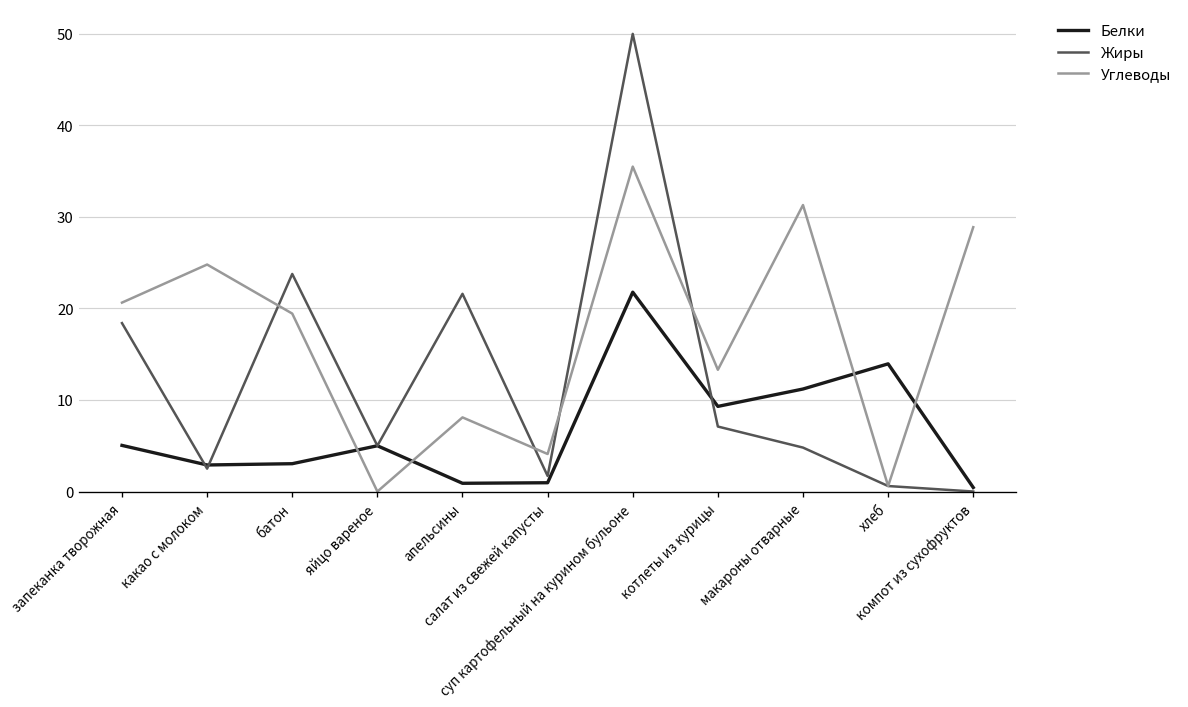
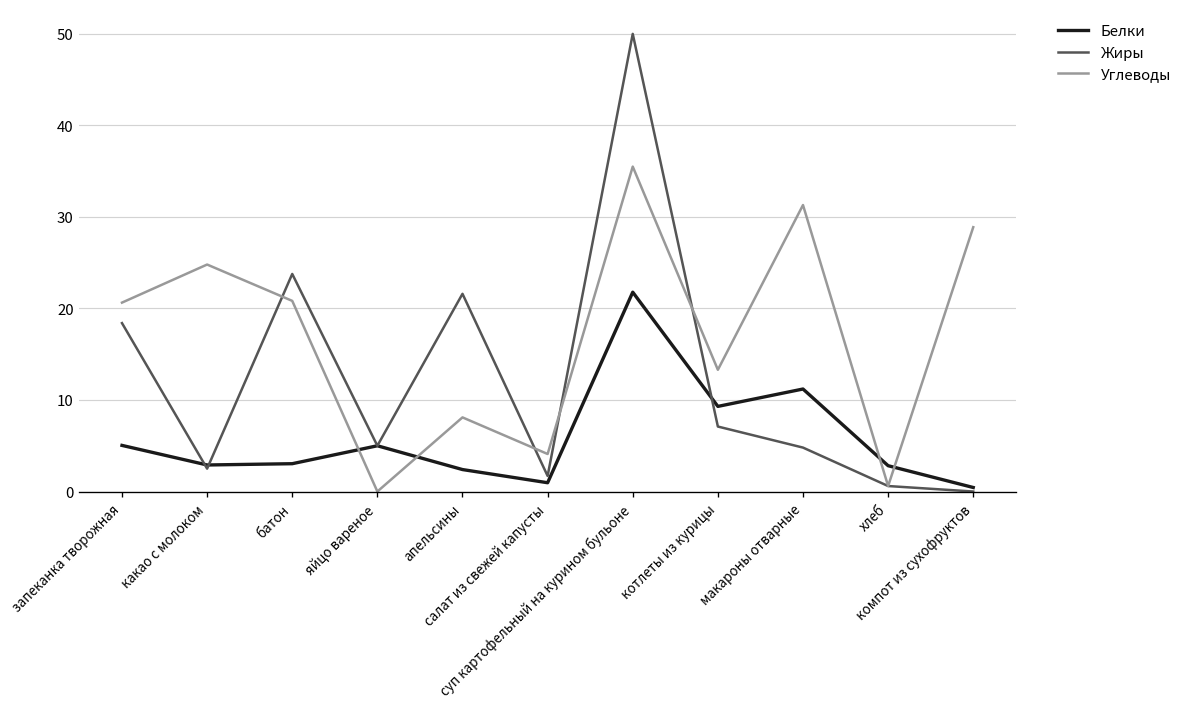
  {
    "Белки": {
      "запеканка творожная": 5,
      "какао с молоком": 3,
      "батон": 3,
-     "апельсины": 1,
+     "апельсины": 2,
      "салат из свежей капусты": 1,
      "суп картофельный на курином бульоне": 22,
      "котлеты из курицы": 9,
      "макароны отварные": 11,
-     "хлеб": 14,
+     "хлеб": 3,
      "компот из сухофруктов": 0
    },
    "Жиры": {
      "запеканка творожная": 18,
      "какао с молоком": 3,
      "батон": 24,
      "апельсины": 22,
      "салат из свежей капусты": 2,
      "суп картофельный на курином бульоне": 50,
      "котлеты из курицы": 7,
      "макароны отварные": 5,
      "компот из сухофруктов": 0
    },
    "Углеводы": {
      "запеканка творожная": 21,
      "какао с молоком": 25,
-     "батон": 19,
+     "батон": 21,
      "яйцо вареное": 0,
      "апельсины": 8,
      "салат из свежей капусты": 4,
      "суп картофельный на курином бульоне": 36,
      "котлеты из курицы": 13,
      "макароны отварные": 31,
      "компот из сухофруктов": 29
    }
  }
